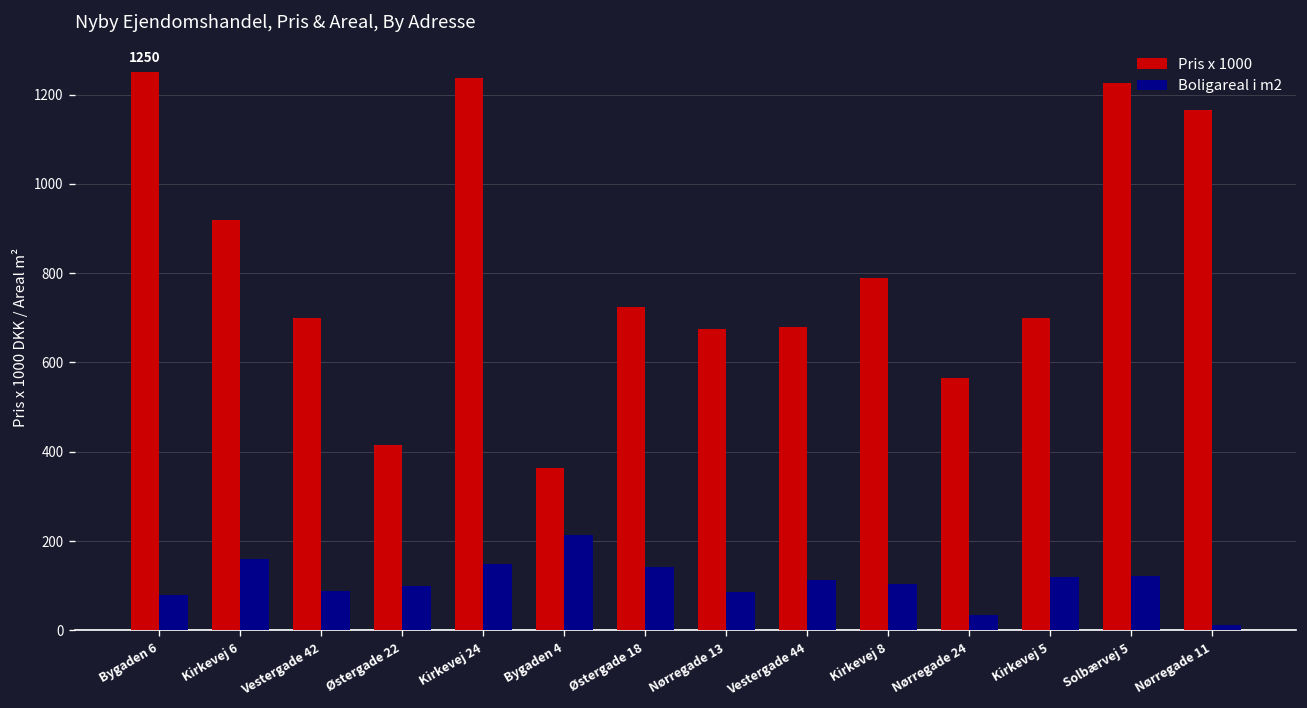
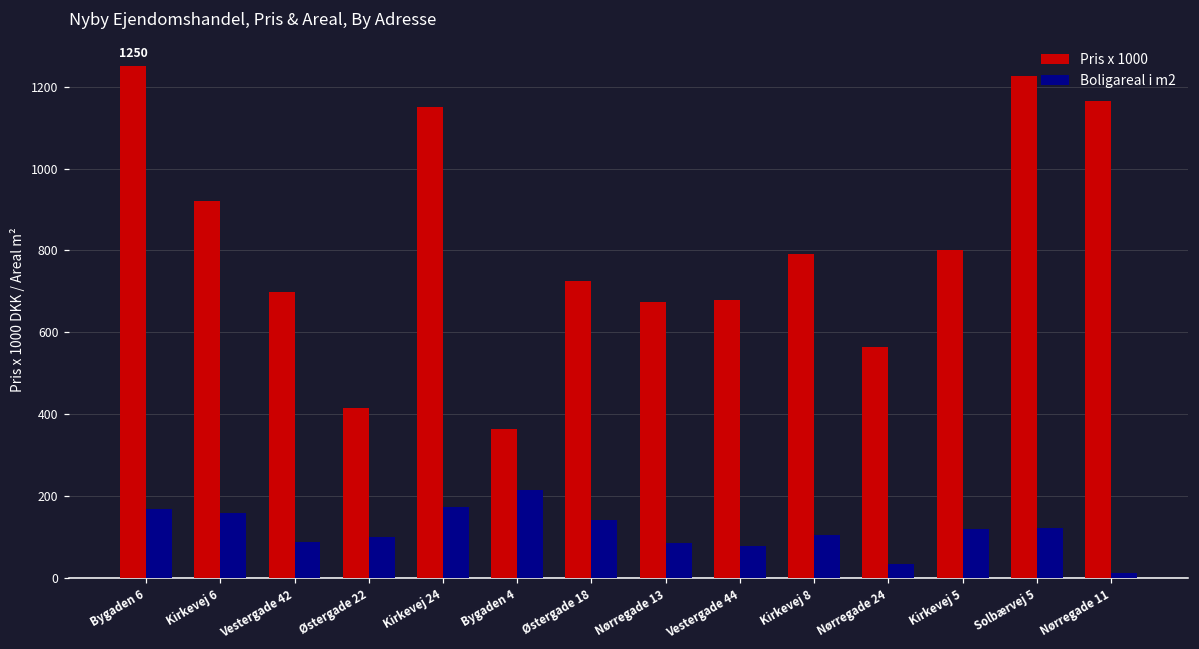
  {
    "Pris x 1000": {
      "Kirkevej 6": 920,
      "Vestergade 42": 700,
      "Østergade 22": 420,
-     "Kirkevej 24": 1240,
+     "Kirkevej 24": 1150,
      "Bygaden 4": 360,
      "Østergade 18": 730,
      "Nørregade 13": 680,
      "Vestergade 44": 680,
      "Kirkevej 8": 790,
      "Nørregade 24": 570,
-     "Kirkevej 5": 700,
+     "Kirkevej 5": 800,
      "Solbærvej 5": 1230,
      "Nørregade 11": 1170
    },
    "Boligareal i m2": {
-     "Bygaden 6": 80,
+     "Bygaden 6": 170,
      "Kirkevej 6": 160,
      "Vestergade 42": 90,
      "Østergade 22": 100,
-     "Kirkevej 24": 150,
+     "Kirkevej 24": 170,
      "Bygaden 4": 210,
      "Østergade 18": 140,
      "Nørregade 13": 90,
-     "Vestergade 44": 110,
+     "Vestergade 44": 80,
      "Kirkevej 8": 110,
      "Nørregade 24": 40,
      "Kirkevej 5": 120,
      "Solbærvej 5": 120,
      "Nørregade 11": 10
    }
  }
